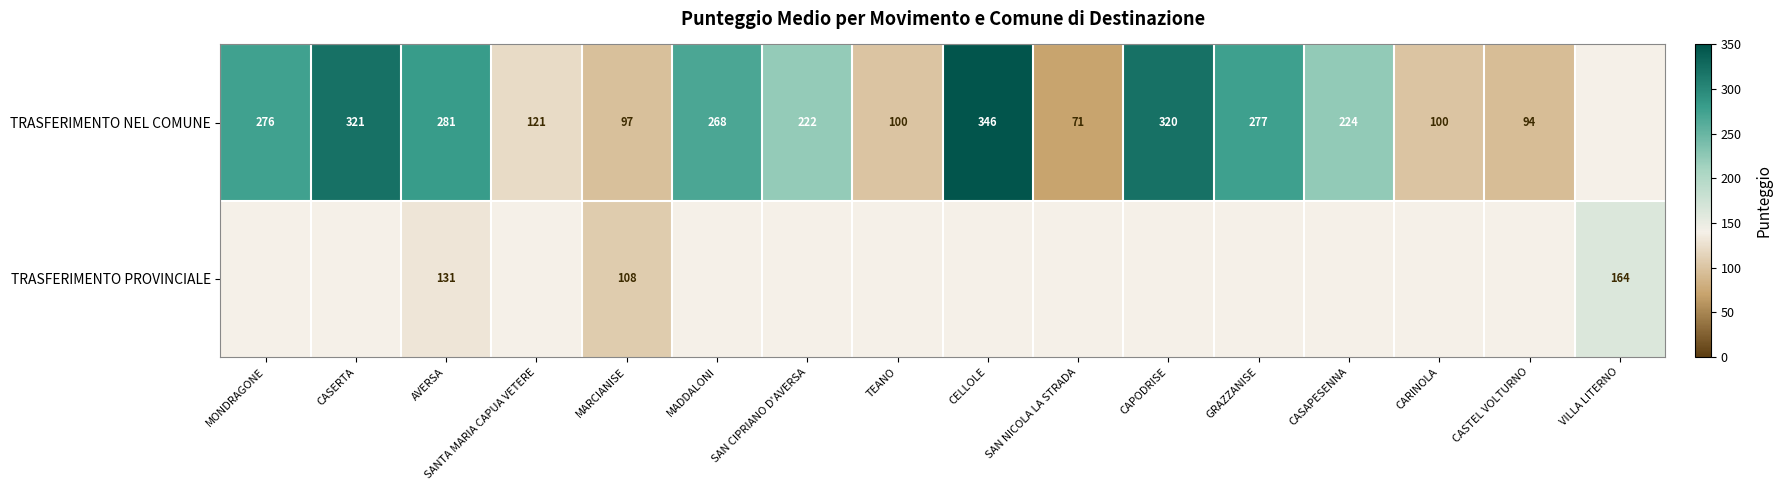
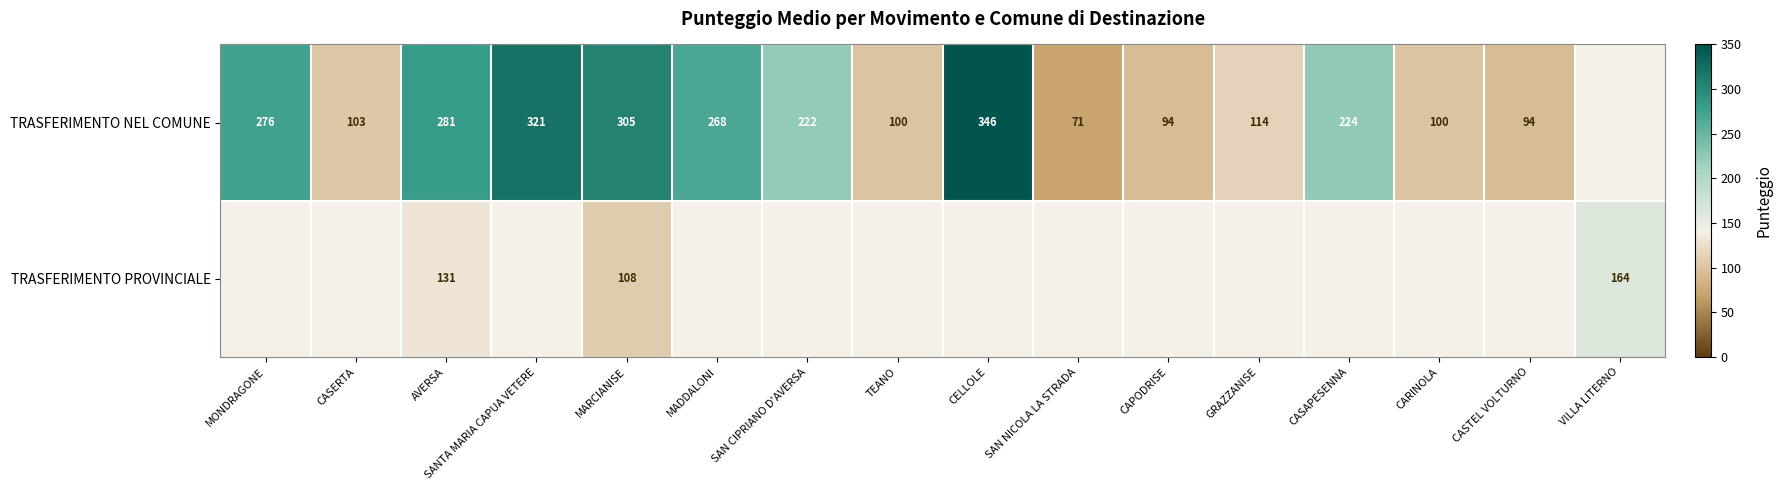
  {
    "TRASFERIMENTO NEL COMUNE": {
      "MONDRAGONE": 276,
-     "CASERTA": 321,
+     "CASERTA": 103,
      "AVERSA": 281,
-     "SANTA MARIA CAPUA VETERE": 121,
-     "MARCIANISE": 97,
+     "SANTA MARIA CAPUA VETERE": 321,
+     "MARCIANISE": 305,
      "MADDALONI": 268,
      "SAN CIPRIANO D'AVERSA": 222,
      "TEANO": 100,
      "CELLOLE": 346,
      "SAN NICOLA LA STRADA": 71,
-     "CAPODRISE": 320,
-     "GRAZZANISE": 277,
+     "CAPODRISE": 94,
+     "GRAZZANISE": 114,
      "CASAPESENNA": 224,
      "CARINOLA": 100,
      "CASTEL VOLTURNO": 94
    },
    "TRASFERIMENTO PROVINCIALE": {
      "AVERSA": 131,
      "MARCIANISE": 108,
      "VILLA LITERNO": 164
    }
  }
